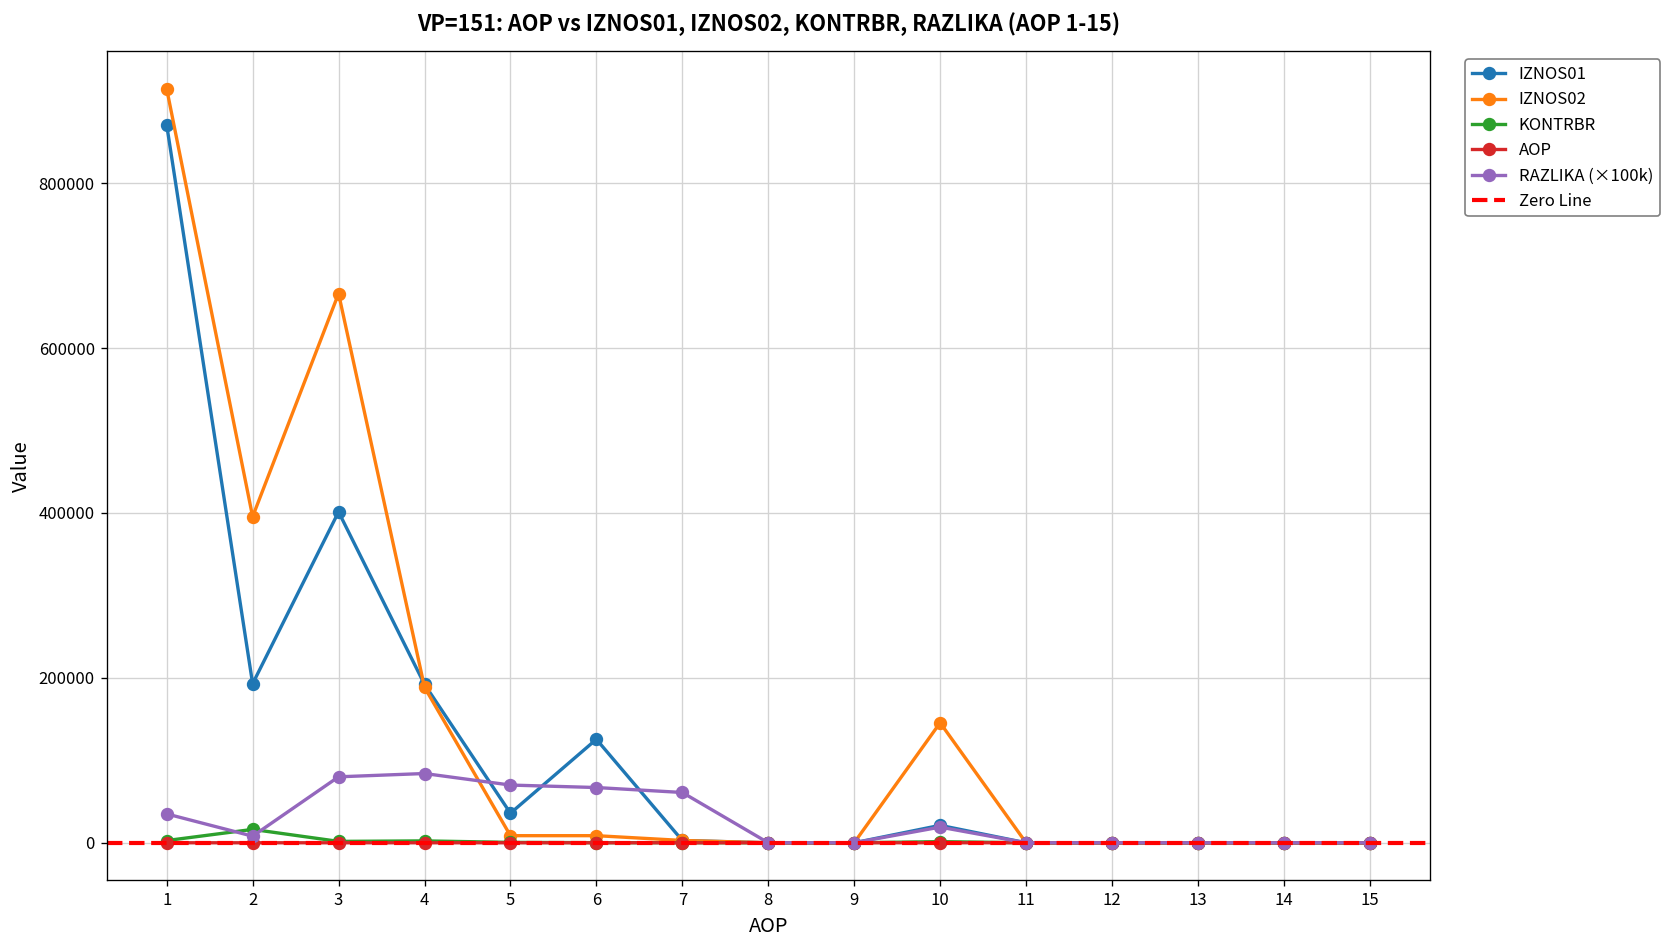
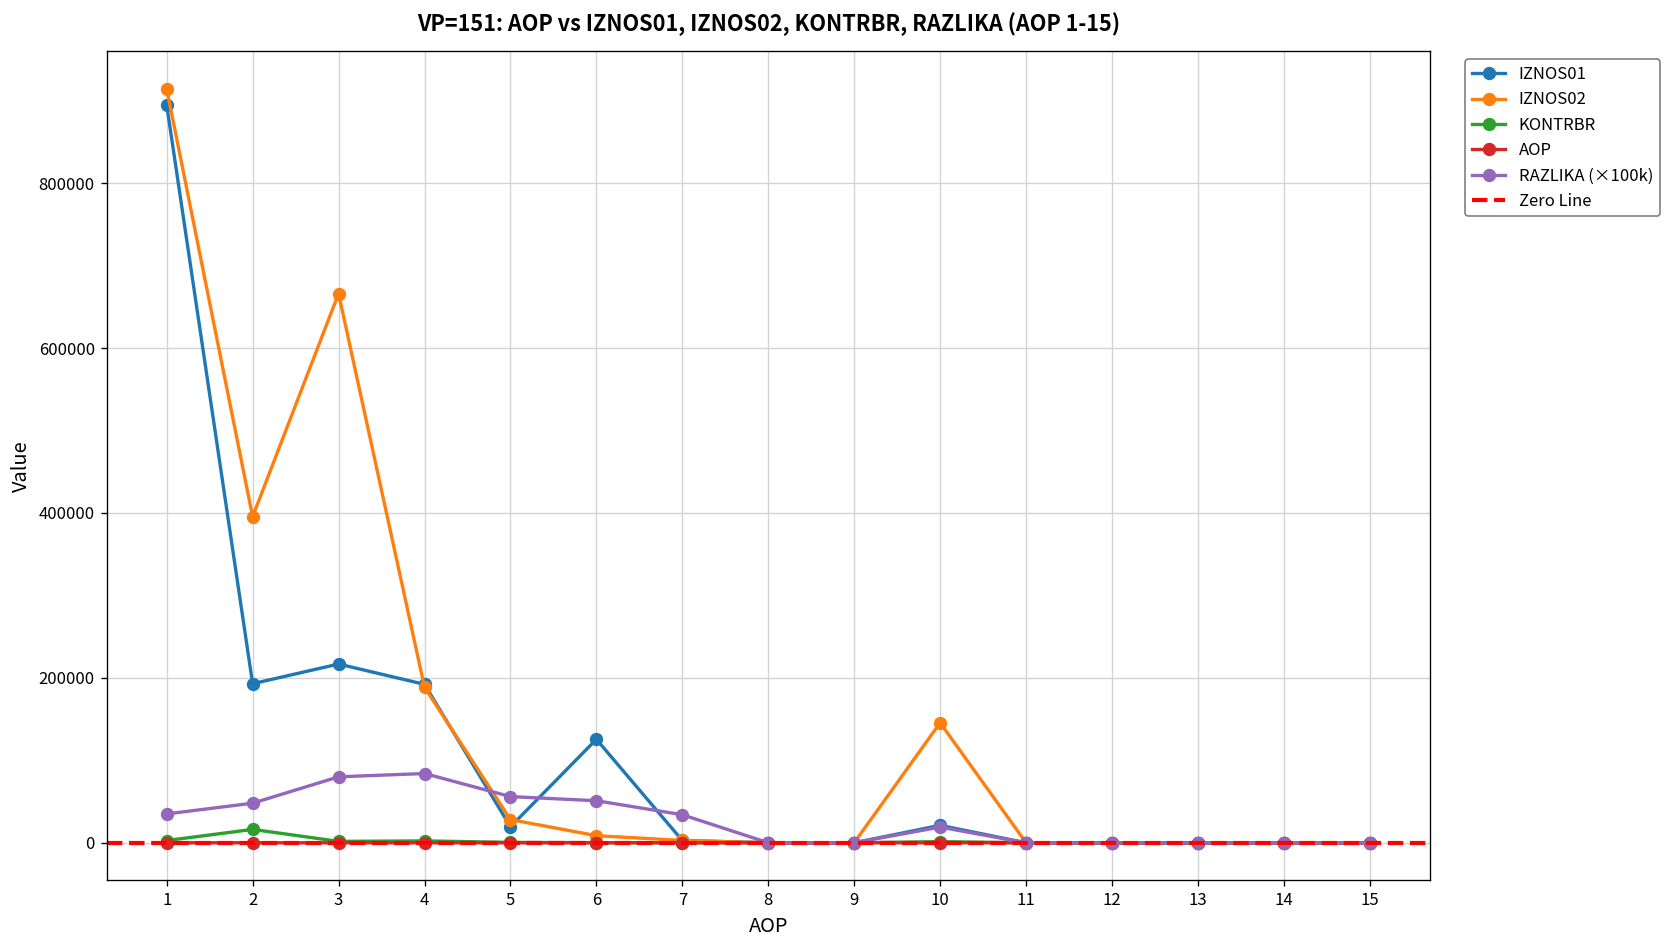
  {
    "IZNOS01": {
-     "1": 870000,
+     "1": 890000,
      "2": 190000,
-     "3": 400000,
-     "5": 40000,
+     "3": 220000,
+     "5": 20000,
      "6": 130000
    },
    "IZNOS02": {
      "1": 910000,
      "2": 400000,
      "3": 670000,
-     "5": 10000,
+     "5": 30000,
      "6": 10000,
      "10": 150000
    },
    "KONTRBR": {
      "2": 20000
    },
    "AOP": {
      "2": 0
    },
    "RAZLIKA (×100k)": {
      "1": 40000,
-     "2": 10000,
+     "2": 50000,
      "3": 80000,
      "4": 80000,
-     "5": 70000,
-     "6": 70000,
-     "7": 60000
+     "5": 60000,
+     "6": 50000,
+     "7": 30000
    }
  }
